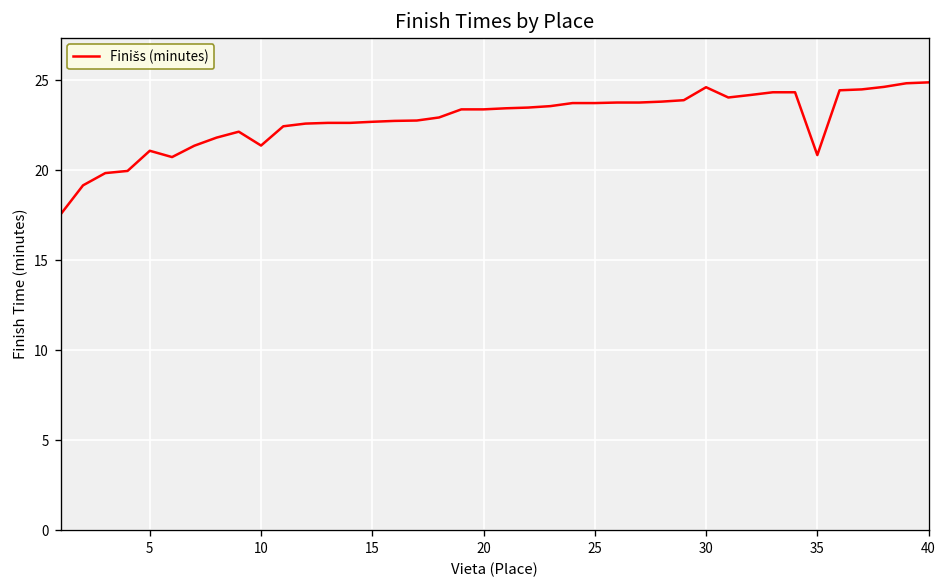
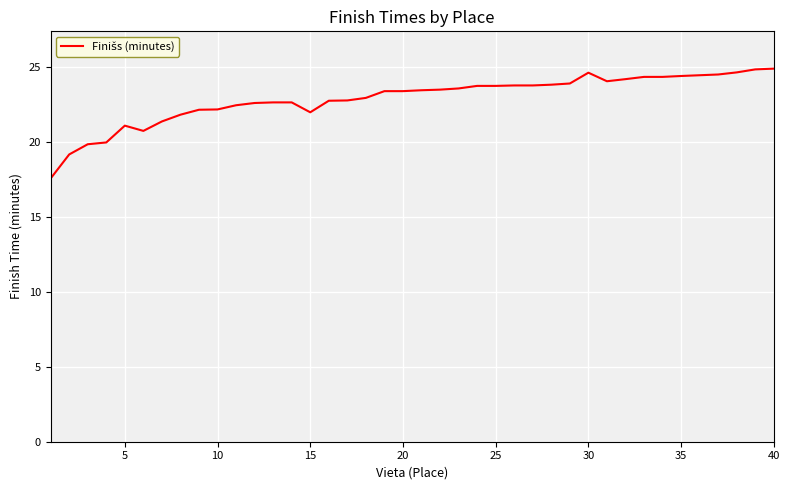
  {
    "5": 21.1,
-   "10": 21.4,
-   "15": 22.7,
+   "10": 22.2,
+   "15": 22.0,
    "20": 23.4,
    "25": 23.7,
    "30": 24.6,
-   "35": 20.8,
+   "35": 24.4,
    "40": 24.9
  }
